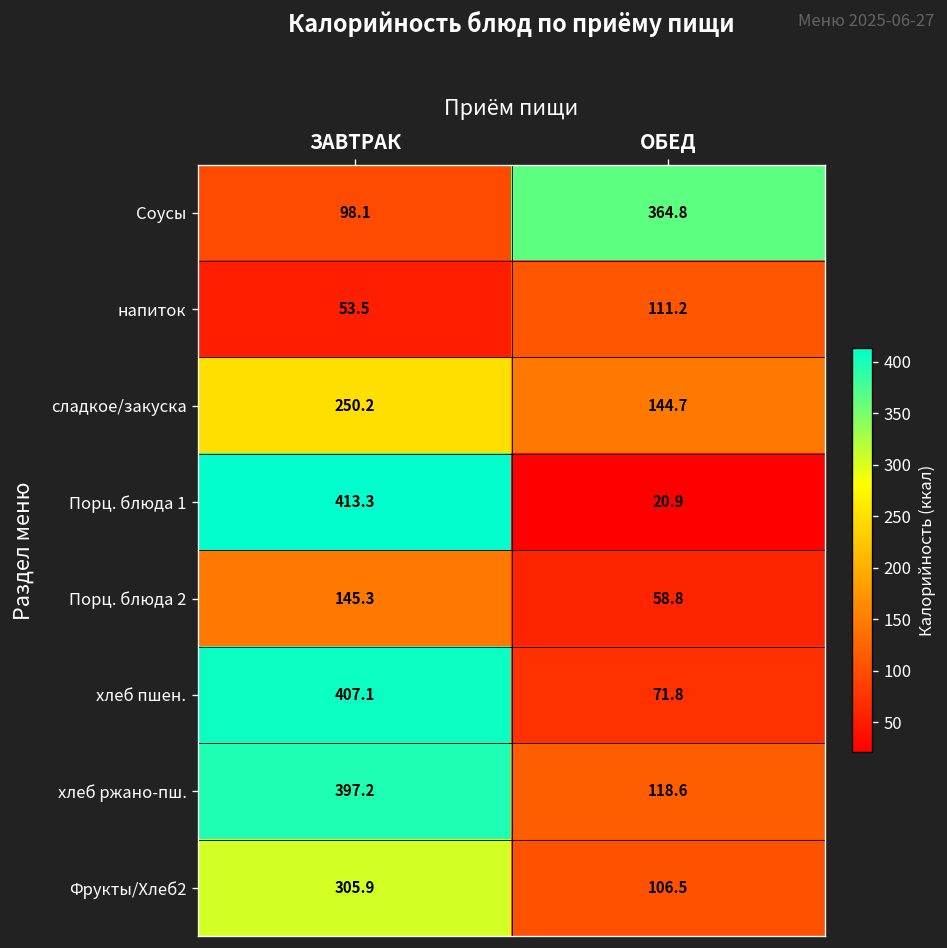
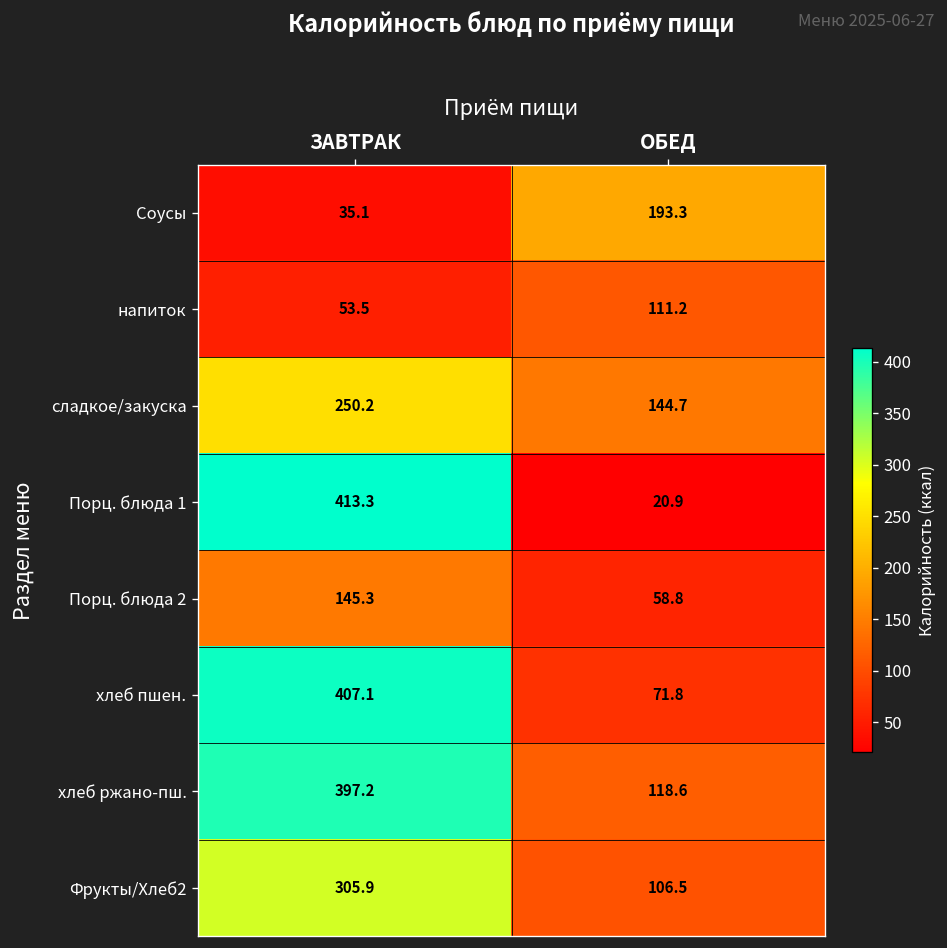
  {
    "Соусы": {
-     "ЗАВТРАК": 98.1,
-     "ОБЕД": 364.8
+     "ЗАВТРАК": 35.1,
+     "ОБЕД": 193.3
    },
    "напиток": {
      "ЗАВТРАК": 53.5,
      "ОБЕД": 111.2
    },
    "сладкое/закуска": {
      "ЗАВТРАК": 250.2,
      "ОБЕД": 144.7
    },
    "Порц. блюда 1": {
      "ЗАВТРАК": 413.3,
      "ОБЕД": 20.9
    },
    "Порц. блюда 2": {
      "ЗАВТРАК": 145.3,
      "ОБЕД": 58.8
    },
    "хлеб пшен.": {
      "ЗАВТРАК": 407.1,
      "ОБЕД": 71.8
    },
    "хлеб ржано-пш.": {
      "ЗАВТРАК": 397.2,
      "ОБЕД": 118.6
    },
    "Фрукты/Хлеб2": {
      "ЗАВТРАК": 305.9,
      "ОБЕД": 106.5
    }
  }
